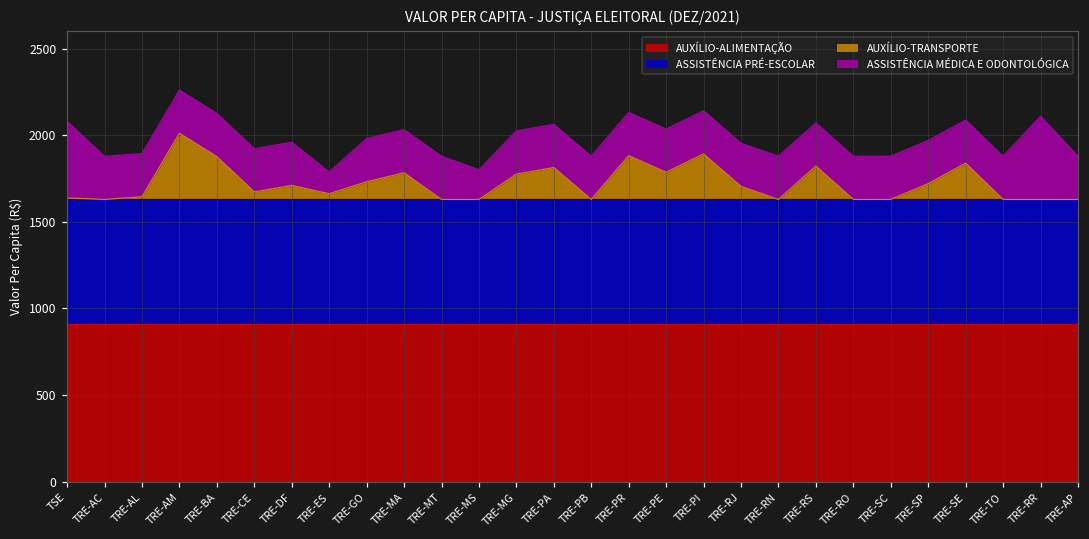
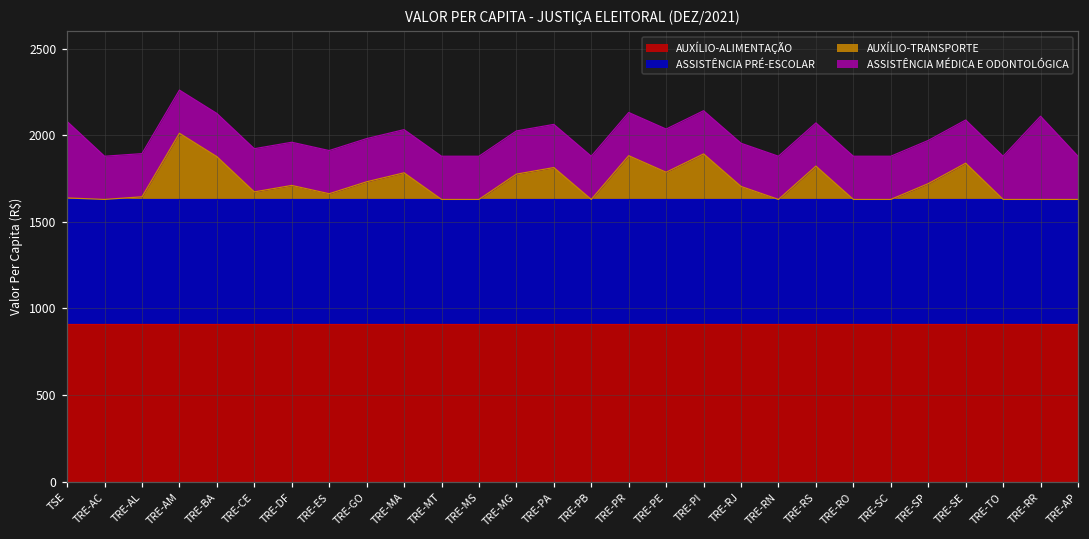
  {
    "AUXÍLIO-ALIMENTAÇÃO": {
      "TSE": 910,
      "TRE-AC": 910,
      "TRE-AL": 910,
      "TRE-AM": 910,
      "TRE-BA": 910,
      "TRE-CE": 910,
      "TRE-DF": 910,
      "TRE-ES": 910,
      "TRE-GO": 910,
      "TRE-MA": 910,
      "TRE-MT": 910,
      "TRE-MS": 910,
      "TRE-MG": 910,
      "TRE-PA": 910,
      "TRE-PB": 910,
      "TRE-PR": 910,
      "TRE-PE": 910,
      "TRE-PI": 910,
      "TRE-RJ": 910,
      "TRE-RN": 910,
      "TRE-RS": 910,
      "TRE-RO": 910,
      "TRE-SC": 910,
      "TRE-SP": 910,
      "TRE-SE": 910,
      "TRE-TO": 910,
      "TRE-RR": 910,
      "TRE-AP": 910
    },
    "ASSISTÊNCIA PRÉ-ESCOLAR": {
      "TRE-AM": 720,
      "TRE-BA": 720,
      "TRE-CE": 720,
      "TRE-DF": 720,
      "TRE-ES": 720,
      "TRE-GO": 720,
      "TRE-MA": 720,
      "TRE-MG": 720,
      "TRE-PA": 720,
      "TRE-PR": 720,
      "TRE-PE": 720,
      "TRE-PI": 720,
      "TRE-RJ": 720,
      "TRE-RS": 720,
      "TRE-SP": 720,
      "TRE-SE": 720
    },
    "AUXÍLIO-TRANSPORTE": {
      "TRE-AM": 380,
      "TRE-BA": 250,
      "TRE-CE": 40,
      "TRE-DF": 80,
      "TRE-ES": 30,
      "TRE-GO": 100,
      "TRE-MA": 150,
      "TRE-MG": 150,
      "TRE-PA": 180,
      "TRE-PR": 250,
      "TRE-PE": 160,
      "TRE-PI": 260,
      "TRE-RJ": 70,
      "TRE-RS": 190,
      "TRE-SP": 90,
      "TRE-SE": 210
    },
    "ASSISTÊNCIA MÉDICA E ODONTOLÓGICA": {
      "TSE": 440,
      "TRE-AC": 250,
      "TRE-AL": 250,
      "TRE-AM": 250,
      "TRE-BA": 250,
      "TRE-CE": 250,
      "TRE-DF": 250,
-     "TRE-ES": 130,
+     "TRE-ES": 250,
      "TRE-GO": 250,
      "TRE-MA": 250,
      "TRE-MT": 250,
-     "TRE-MS": 170,
+     "TRE-MS": 250,
      "TRE-MG": 250,
      "TRE-PA": 250,
      "TRE-PB": 250,
      "TRE-PR": 250,
      "TRE-PE": 250,
      "TRE-PI": 250,
      "TRE-RJ": 250,
      "TRE-RN": 250,
      "TRE-RS": 250,
      "TRE-RO": 250,
      "TRE-SC": 250,
      "TRE-SP": 250,
      "TRE-SE": 250,
      "TRE-TO": 250,
      "TRE-RR": 480,
      "TRE-AP": 250
    }
  }
